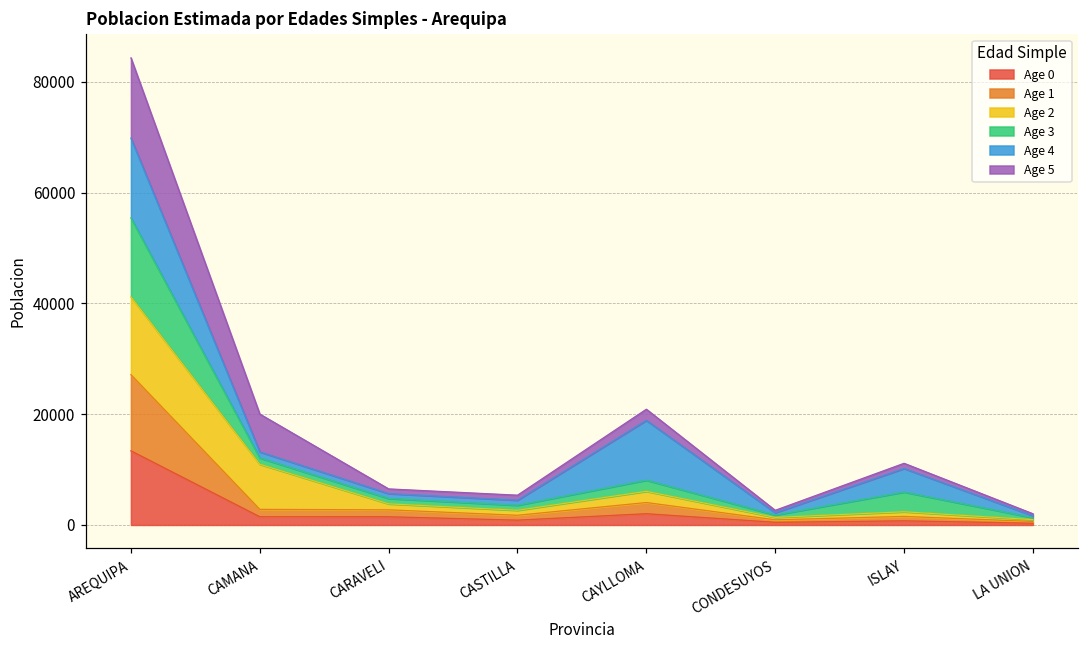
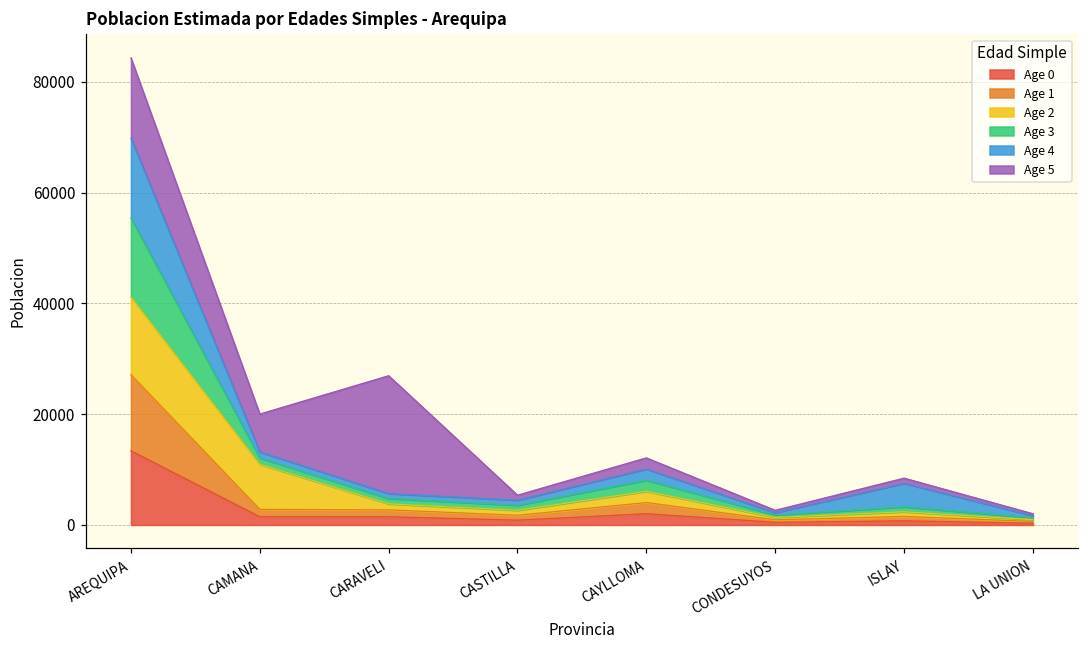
  {
    "Age 2": {
      "AREQUIPA": 14000,
      "CAMANA": 8000,
      "CARAVELI": 1000,
      "CASTILLA": 1000,
      "CAYLLOMA": 2000,
      "ISLAY": 1000
    },
    "Age 3": {
      "AREQUIPA": 14000,
      "CAMANA": 1000,
      "CARAVELI": 1000,
      "CASTILLA": 1000,
      "CAYLLOMA": 2000,
-     "ISLAY": 4000
+     "ISLAY": 1000
    },
    "Age 4": {
      "AREQUIPA": 14000,
      "CAMANA": 1000,
      "CARAVELI": 1000,
      "CASTILLA": 1000,
-     "CAYLLOMA": 11000,
+     "CAYLLOMA": 2000,
      "ISLAY": 4000
    },
    "Age 5": {
      "AREQUIPA": 14000,
      "CAMANA": 7000,
-     "CARAVELI": 1000,
+     "CARAVELI": 21000,
      "CASTILLA": 1000,
      "CAYLLOMA": 2000,
      "ISLAY": 1000
    }
  }
